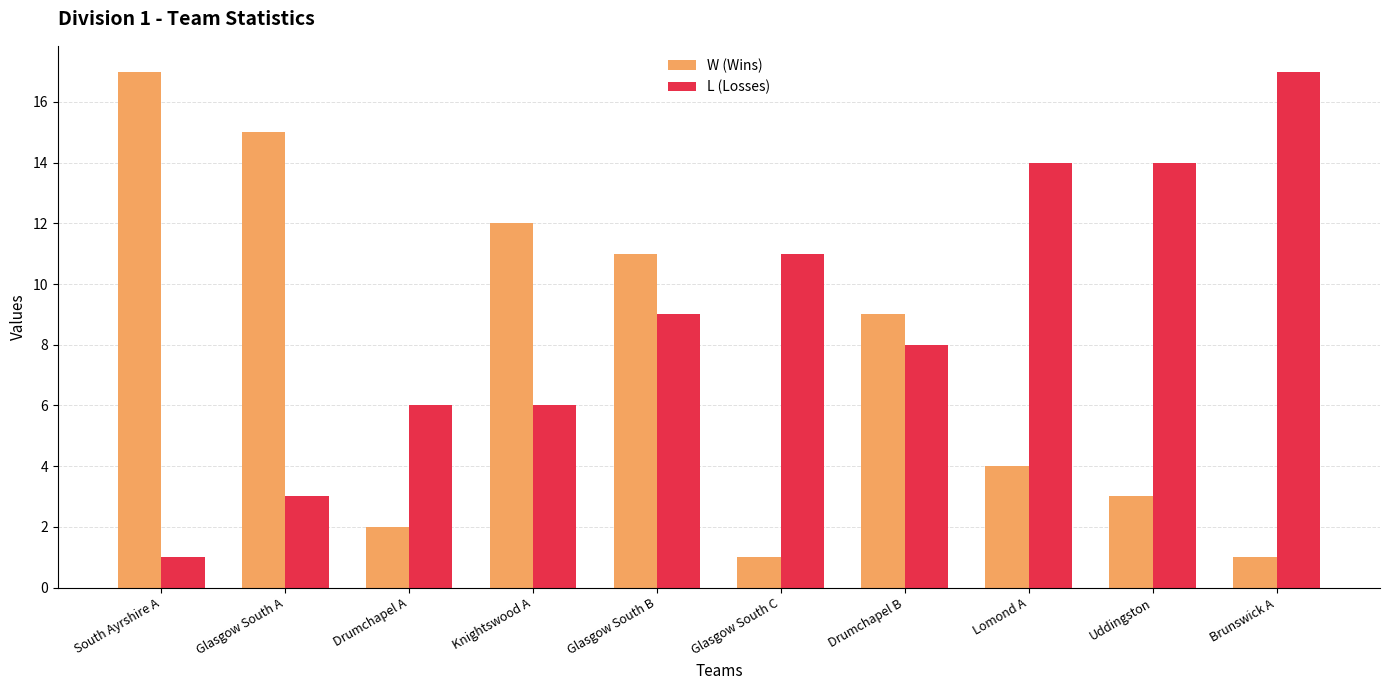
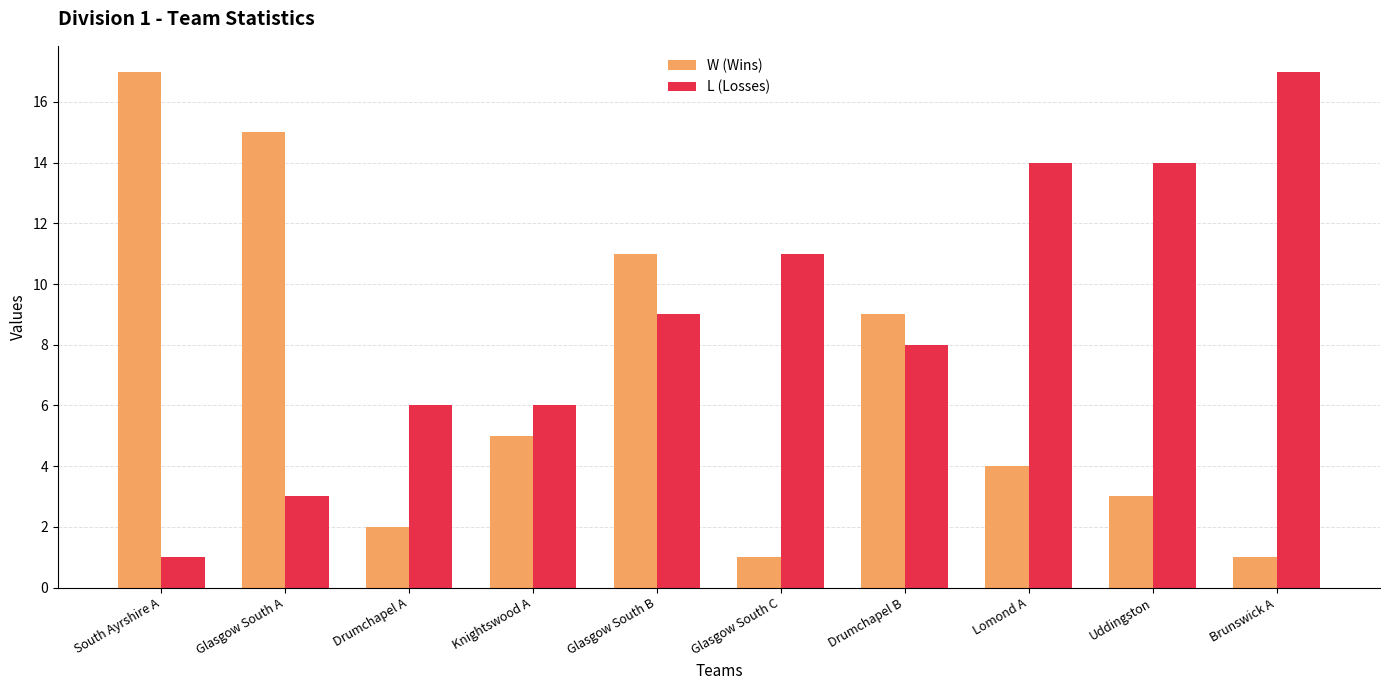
  {
    "W (Wins)": {
      "South Ayrshire A": 17,
      "Glasgow South A": 15,
      "Drumchapel A": 2,
-     "Knightswood A": 12,
+     "Knightswood A": 5,
      "Glasgow South B": 11,
      "Glasgow South C": 1,
      "Drumchapel B": 9,
      "Lomond A": 4,
      "Uddingston": 3,
      "Brunswick A": 1
    },
    "L (Losses)": {
      "South Ayrshire A": 1,
      "Glasgow South A": 3,
      "Drumchapel A": 6,
      "Knightswood A": 6,
      "Glasgow South B": 9,
      "Glasgow South C": 11,
      "Drumchapel B": 8,
      "Lomond A": 14,
      "Uddingston": 14,
      "Brunswick A": 17
    }
  }
